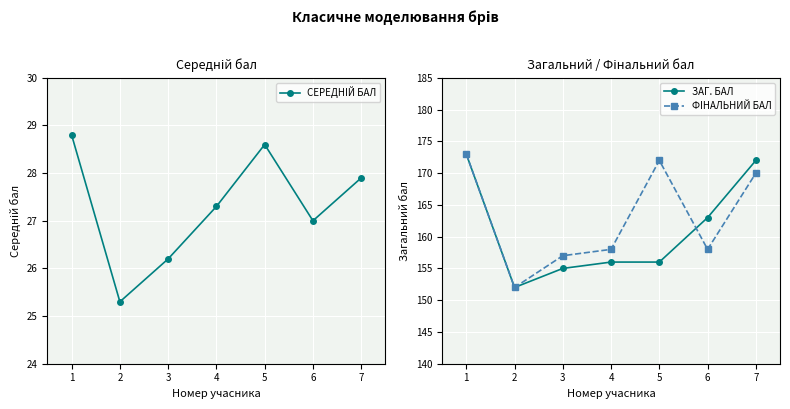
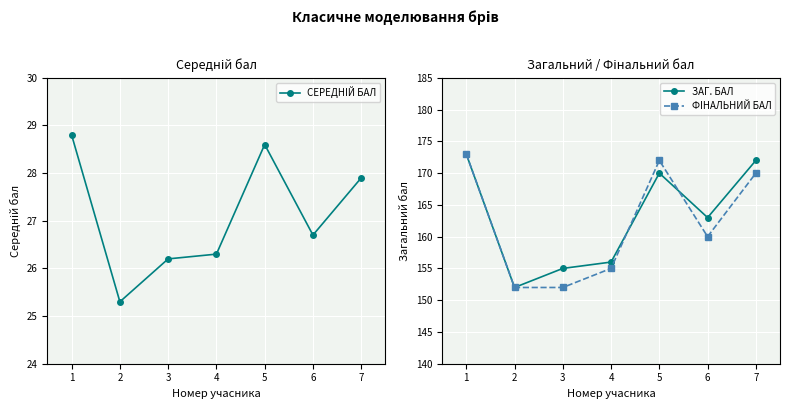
  {
    "Середній бал": {
      "1": 28.8,
      "2": 25.3,
      "3": 26.2,
-     "4": 27.3,
+     "4": 26.3,
      "5": 28.6,
-     "6": 27.0,
+     "6": 26.7,
      "7": 27.9
    },
    "Загальний / Фінальний бал": {
      "ЗАГ. БАЛ": {
        "3": 155,
        "4": 156,
-       "5": 156,
+       "5": 170,
        "6": 163,
        "7": 172
      },
      "ФІНАЛЬНИЙ БАЛ": {
-       "3": 157,
-       "4": 158,
+       "3": 152,
+       "4": 155,
        "5": 172,
-       "6": 158,
+       "6": 160,
        "7": 170
      }
    }
  }
